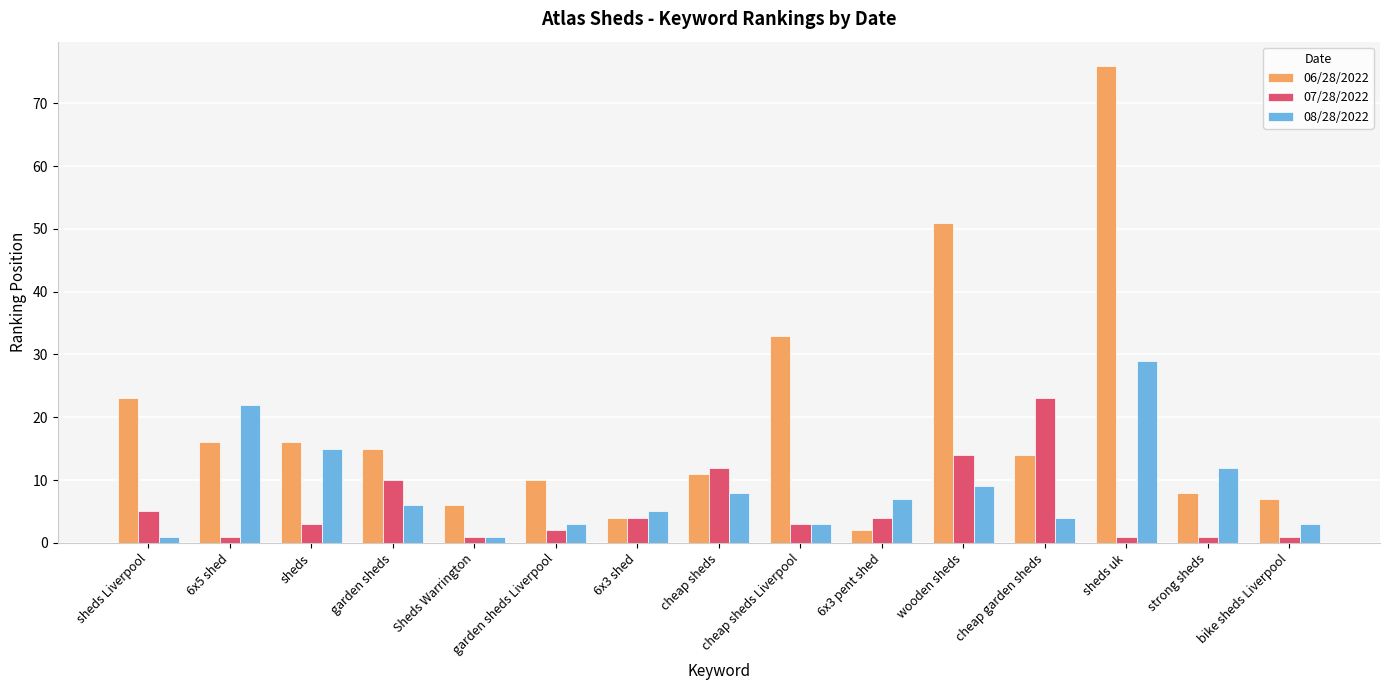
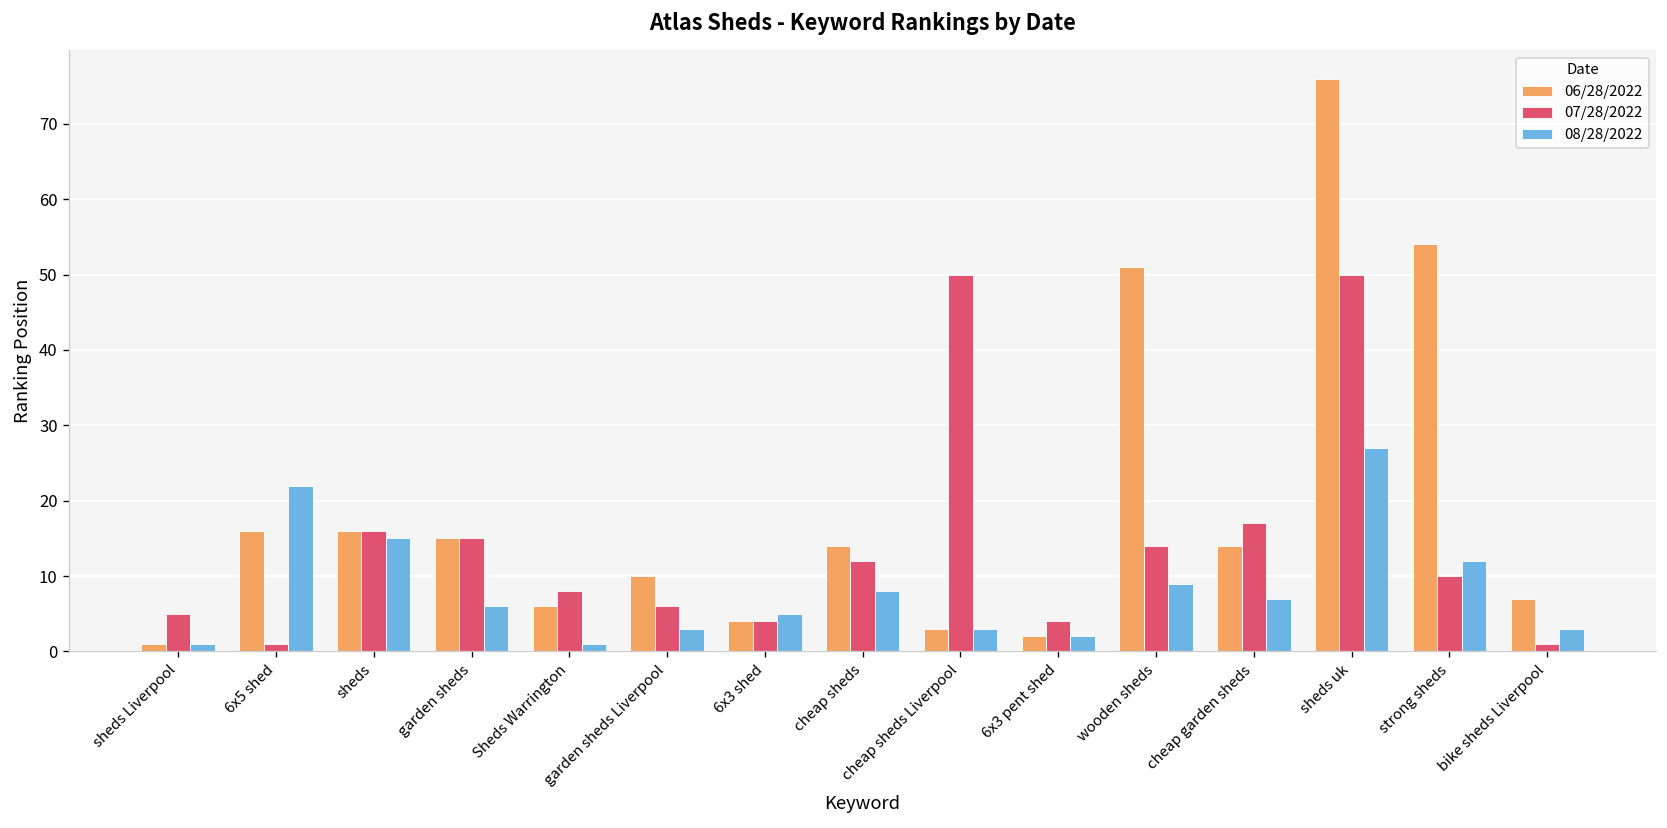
  {
    "06/28/2022": {
-     "sheds Liverpool": 23,
+     "sheds Liverpool": 1,
      "6x5 shed": 16,
      "sheds": 16,
      "garden sheds": 15,
      "Sheds Warrington": 6,
      "garden sheds Liverpool": 10,
      "6x3 shed": 4,
-     "cheap sheds": 11,
-     "cheap sheds Liverpool": 33,
+     "cheap sheds": 14,
+     "cheap sheds Liverpool": 3,
      "6x3 pent shed": 2,
      "wooden sheds": 51,
      "cheap garden sheds": 14,
      "sheds uk": 76,
-     "strong sheds": 8,
+     "strong sheds": 54,
      "bike sheds Liverpool": 7
    },
    "07/28/2022": {
      "sheds Liverpool": 5,
      "6x5 shed": 1,
-     "sheds": 3,
-     "garden sheds": 10,
-     "Sheds Warrington": 1,
-     "garden sheds Liverpool": 2,
+     "sheds": 16,
+     "garden sheds": 15,
+     "Sheds Warrington": 8,
+     "garden sheds Liverpool": 6,
      "6x3 shed": 4,
      "cheap sheds": 12,
-     "cheap sheds Liverpool": 3,
+     "cheap sheds Liverpool": 50,
      "6x3 pent shed": 4,
      "wooden sheds": 14,
-     "cheap garden sheds": 23,
-     "sheds uk": 1,
-     "strong sheds": 1,
+     "cheap garden sheds": 17,
+     "sheds uk": 50,
+     "strong sheds": 10,
      "bike sheds Liverpool": 1
    },
    "08/28/2022": {
      "sheds Liverpool": 1,
      "6x5 shed": 22,
      "sheds": 15,
      "garden sheds": 6,
      "Sheds Warrington": 1,
      "garden sheds Liverpool": 3,
      "6x3 shed": 5,
      "cheap sheds": 8,
      "cheap sheds Liverpool": 3,
-     "6x3 pent shed": 7,
+     "6x3 pent shed": 2,
      "wooden sheds": 9,
-     "cheap garden sheds": 4,
-     "sheds uk": 29,
+     "cheap garden sheds": 7,
+     "sheds uk": 27,
      "strong sheds": 12,
      "bike sheds Liverpool": 3
    }
  }
